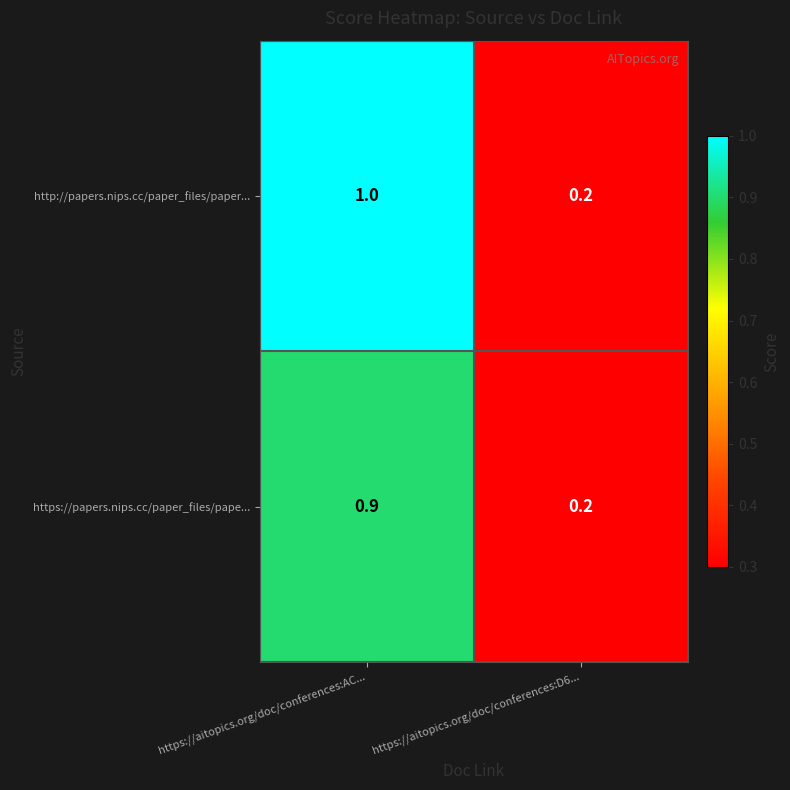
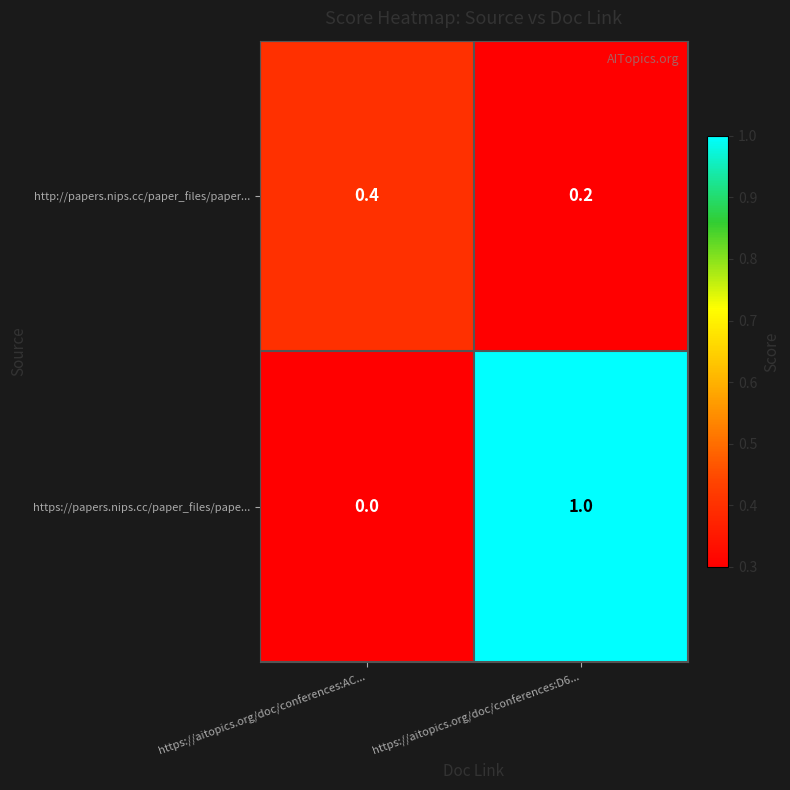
  {
    "http://papers.nips.cc/paper_files/paper...": {
-     "https://aitopics.org/doc/conferences:AC...": 1.0
+     "https://aitopics.org/doc/conferences:AC...": 0.4
    },
    "https://papers.nips.cc/paper_files/pape...": {
-     "https://aitopics.org/doc/conferences:AC...": 0.9,
-     "https://aitopics.org/doc/conferences:D6...": 0.2
+     "https://aitopics.org/doc/conferences:AC...": 0.0,
+     "https://aitopics.org/doc/conferences:D6...": 1.0
    }
  }
